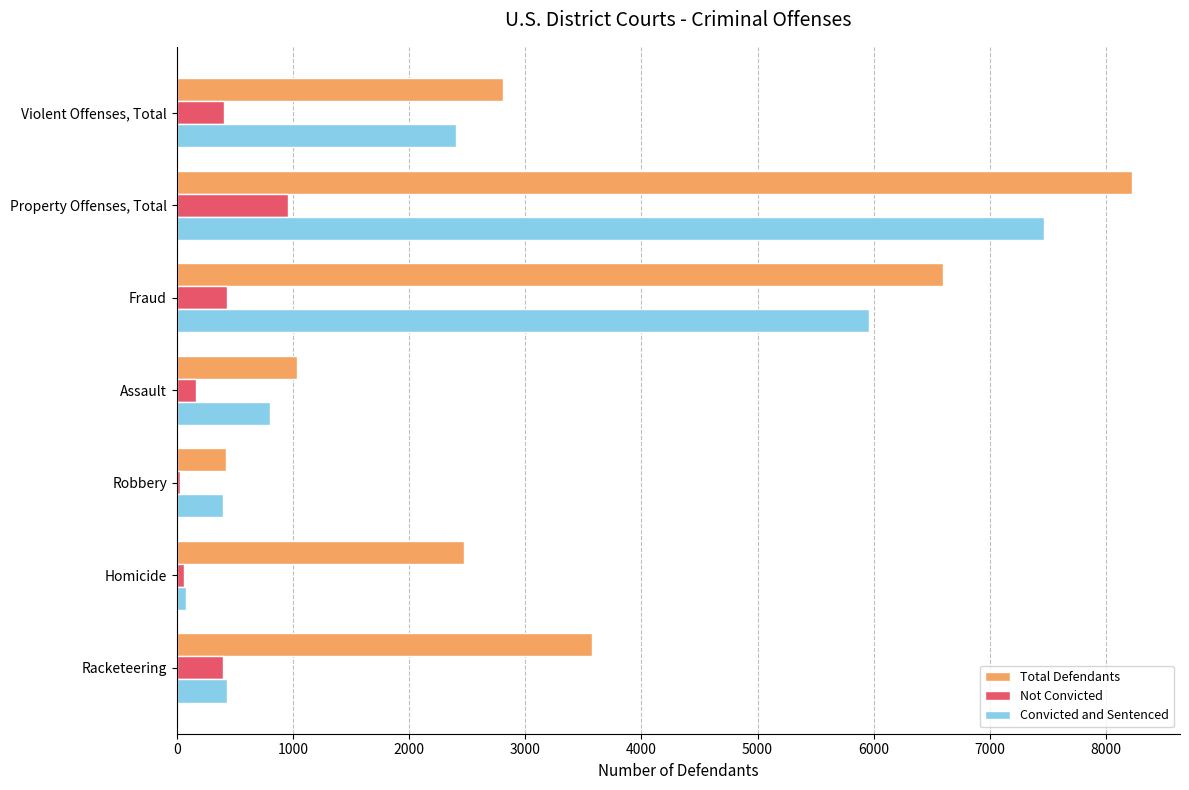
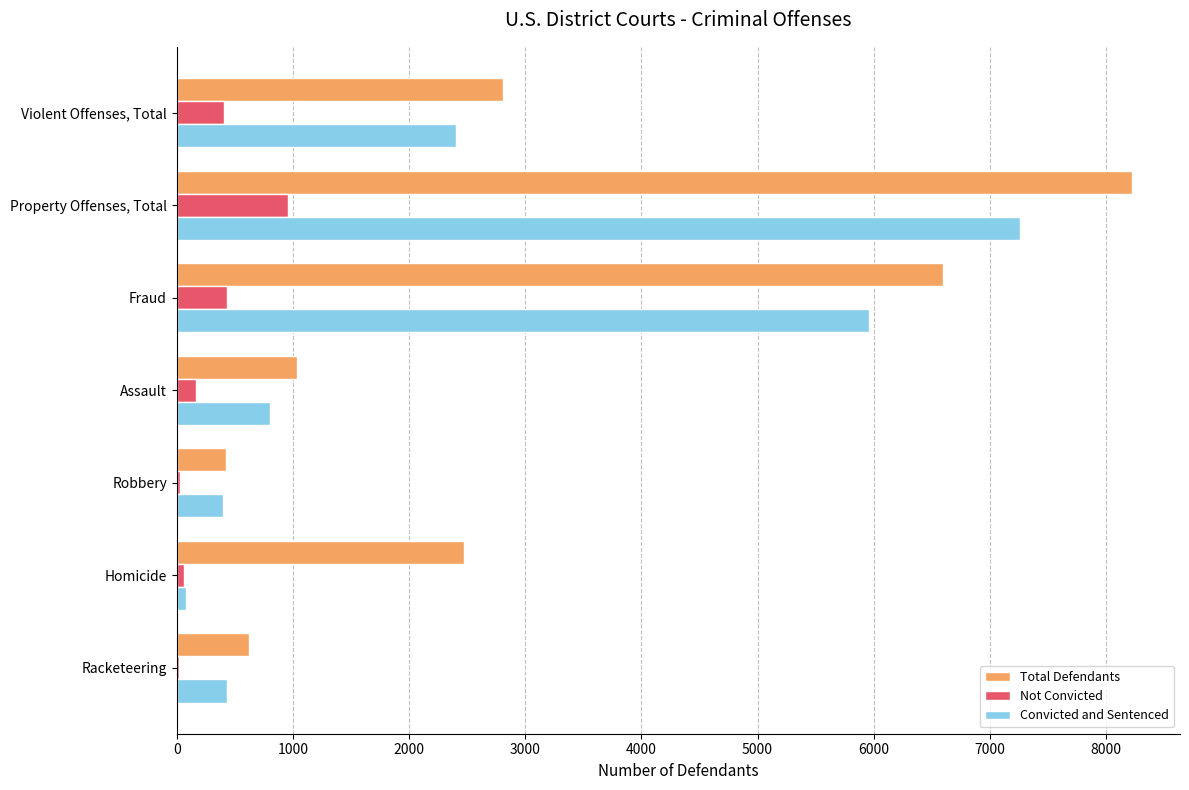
  {
    "Total Defendants": {
      "Violent Offenses, Total": 2810,
      "Property Offenses, Total": 8230,
      "Fraud": 6590,
      "Assault": 1040,
      "Robbery": 420,
      "Homicide": 2470,
-     "Racketeering": 3580
+     "Racketeering": 630
    },
    "Not Convicted": {
      "Violent Offenses, Total": 410,
      "Property Offenses, Total": 960,
      "Fraud": 440,
      "Assault": 160,
      "Robbery": 20,
      "Homicide": 60,
-     "Racketeering": 400
+     "Racketeering": 20
    },
    "Convicted and Sentenced": {
      "Violent Offenses, Total": 2400,
-     "Property Offenses, Total": 7470,
+     "Property Offenses, Total": 7260,
      "Fraud": 5960,
      "Assault": 800,
      "Robbery": 400,
      "Homicide": 80,
      "Racketeering": 430
    }
  }
